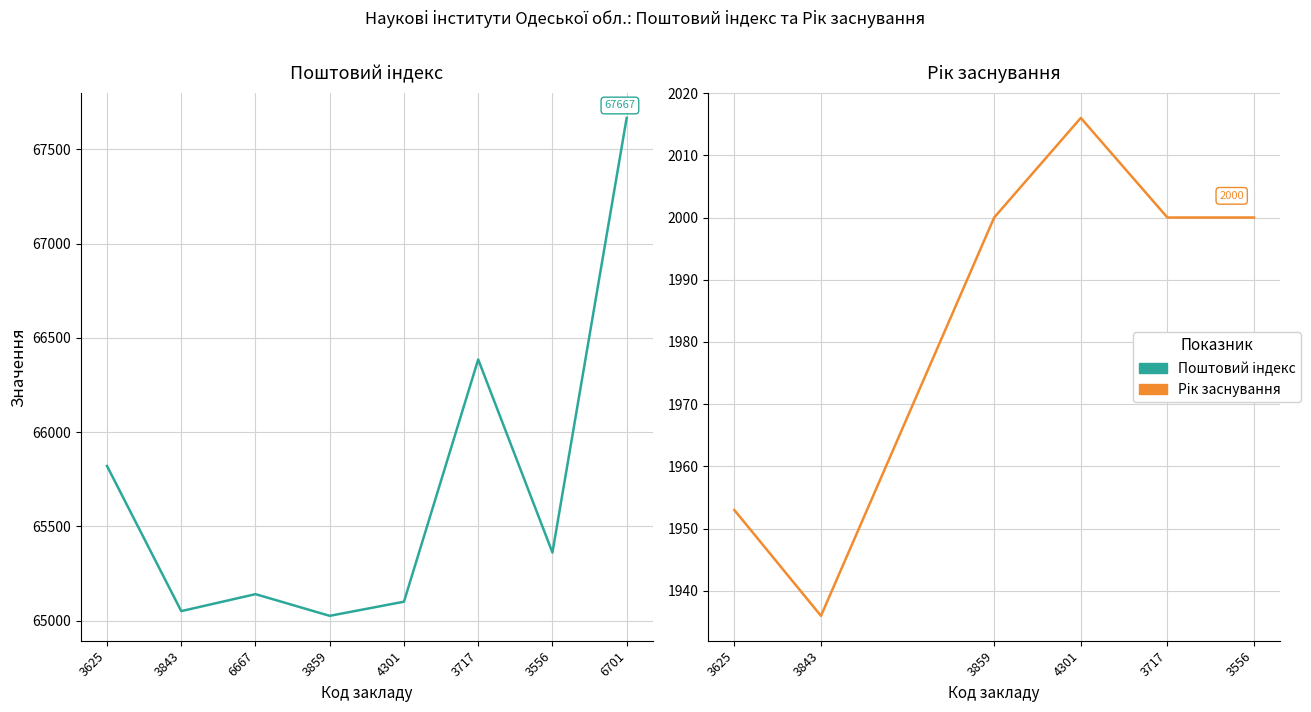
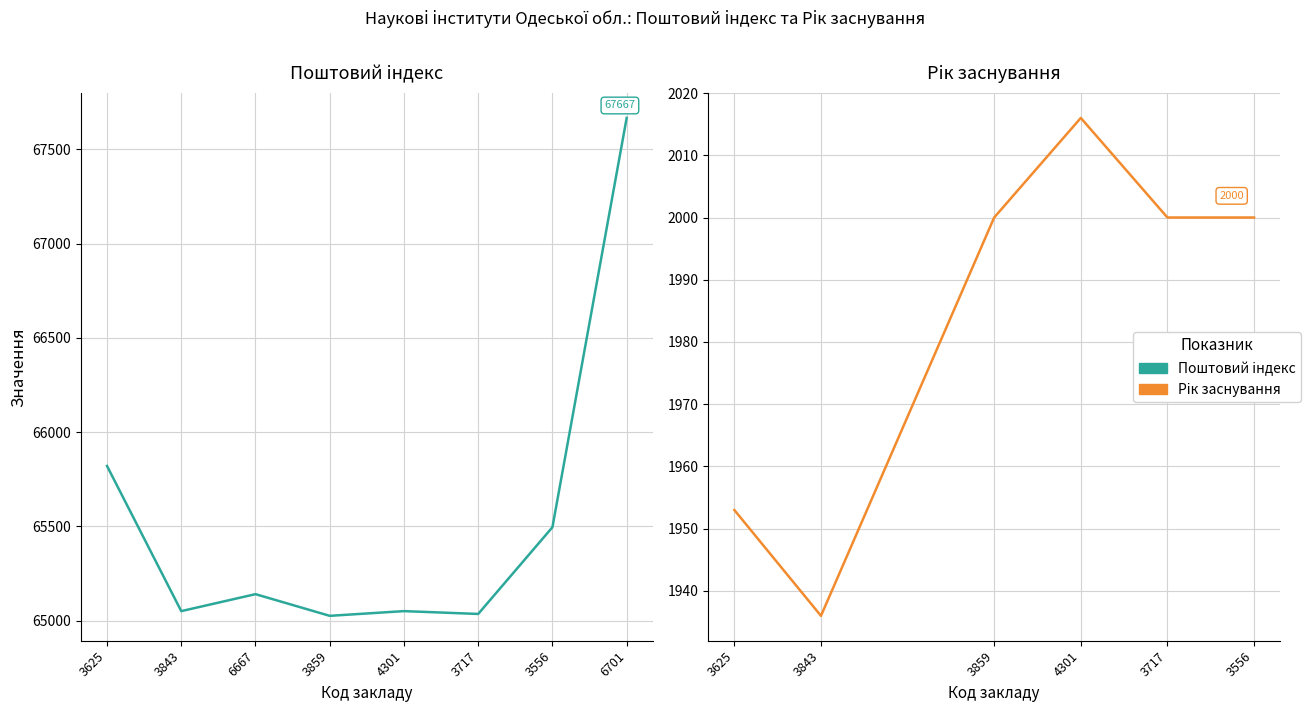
  {
    "Поштовий індекс": {
      "3625": 65820,
      "3843": 65050,
      "6667": 65140,
      "3859": 65030,
-     "4301": 65100,
-     "3717": 66390,
-     "3556": 65360
+     "4301": 65050,
+     "3717": 65040,
+     "3556": 65500
    },
    "Рік заснування": {
      "3625": 1953,
      "3843": 1936,
      "3859": 2000,
      "4301": 2016,
      "3717": 2000
    }
  }
